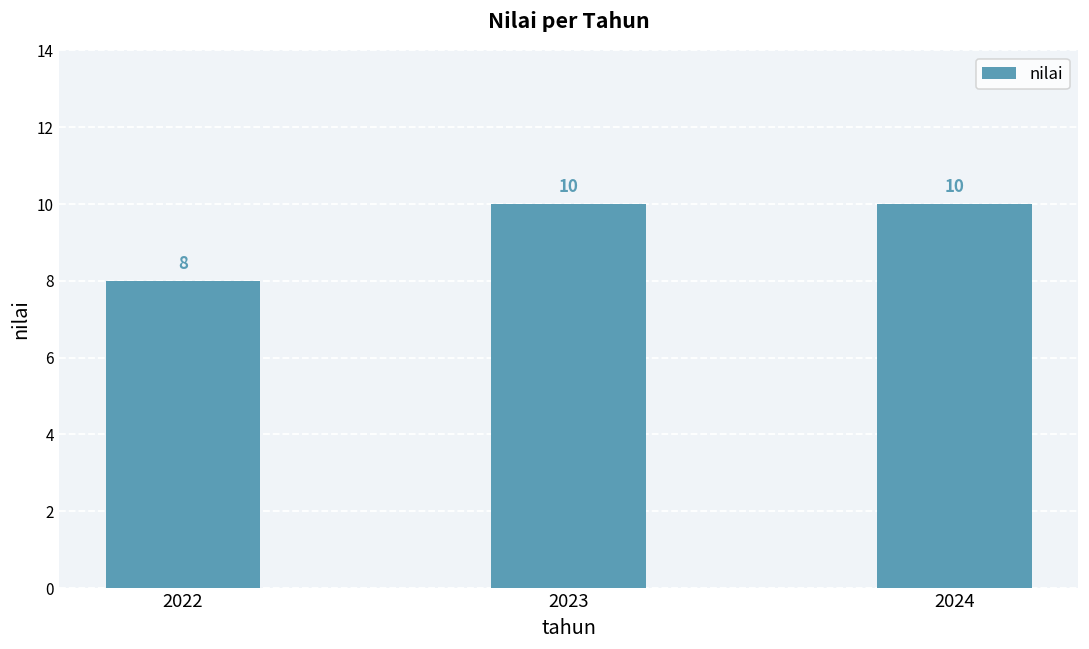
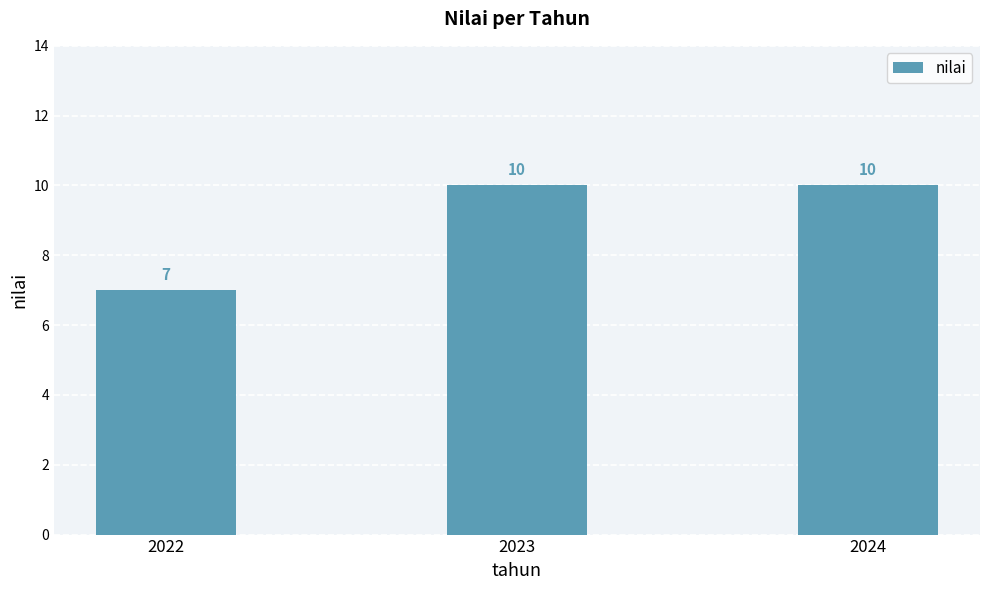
  {
-   "2022": 8,
+   "2022": 7,
    "2023": 10,
    "2024": 10
  }
